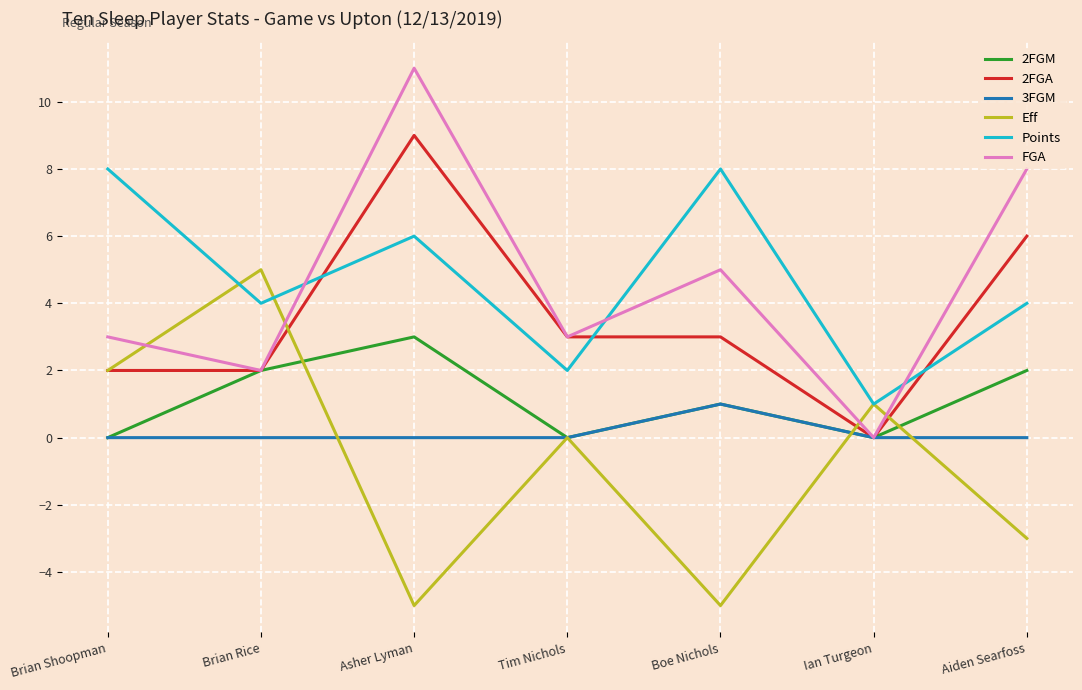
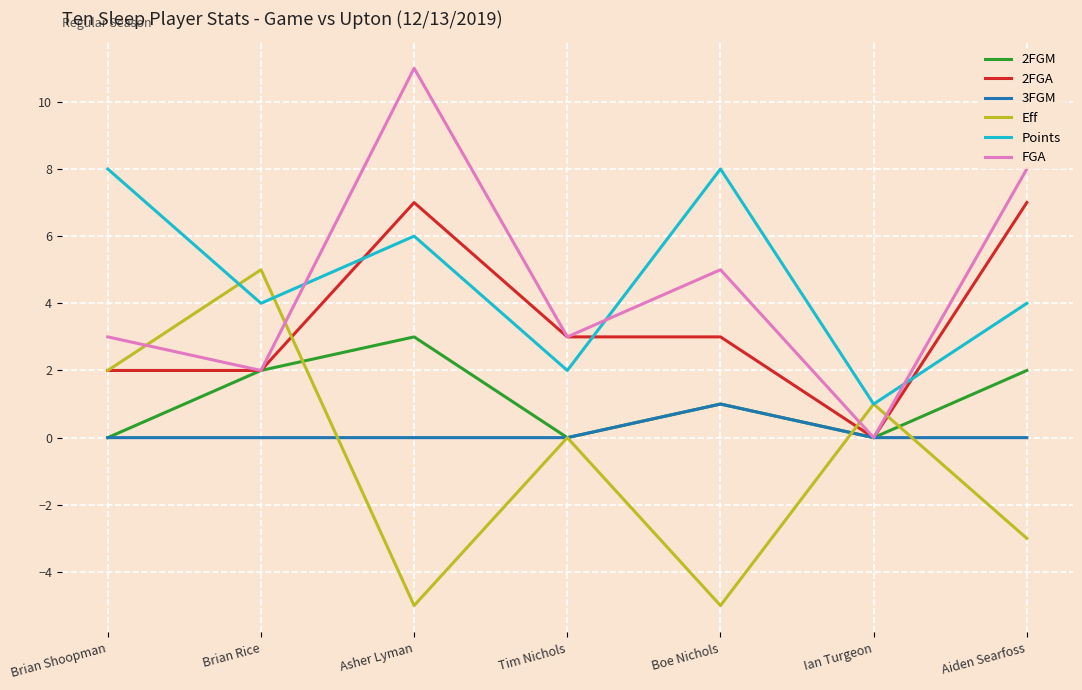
  {
    "2FGM": {
      "Asher Lyman": 3,
      "Aiden Searfoss": 2
    },
    "2FGA": {
-     "Asher Lyman": 9,
+     "Asher Lyman": 7,
      "Boe Nichols": 3,
-     "Aiden Searfoss": 6
+     "Aiden Searfoss": 7
    },
    "3FGM": {
      "Brian Rice": 0,
      "Asher Lyman": 0,
      "Aiden Searfoss": 0
    },
    "Eff": {
      "Brian Rice": 5,
      "Asher Lyman": -5,
      "Boe Nichols": -5,
      "Aiden Searfoss": -3
    },
    "Points": {
      "Brian Shoopman": 8,
      "Brian Rice": 4,
      "Asher Lyman": 6,
      "Tim Nichols": 2,
      "Boe Nichols": 8,
      "Aiden Searfoss": 4
    },
    "FGA": {
      "Brian Shoopman": 3,
      "Asher Lyman": 11,
      "Boe Nichols": 5
    }
  }
